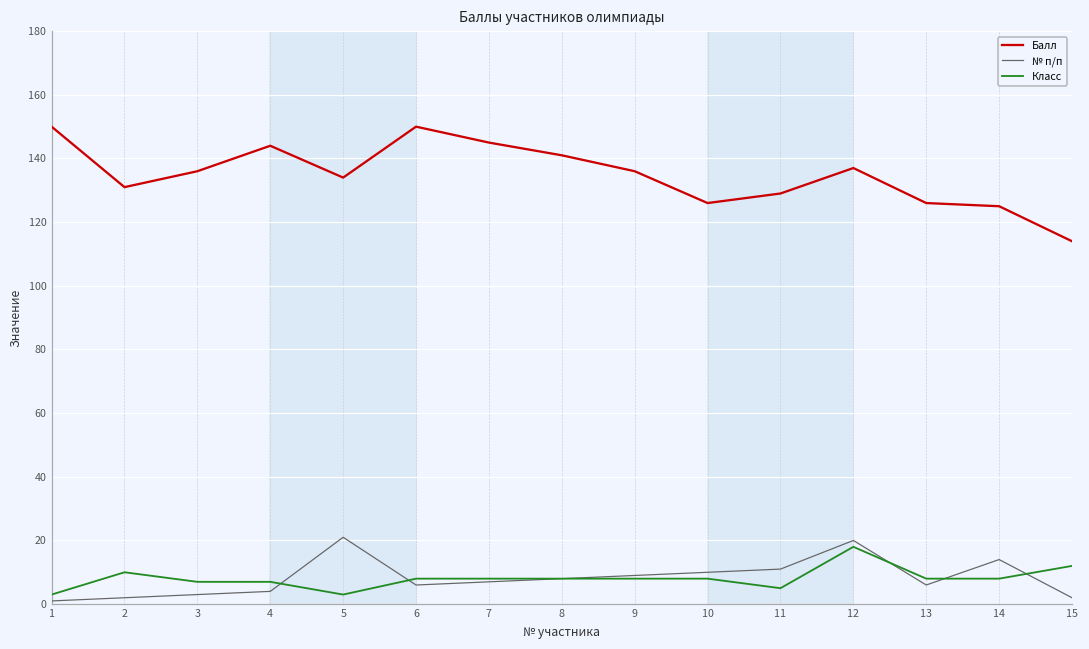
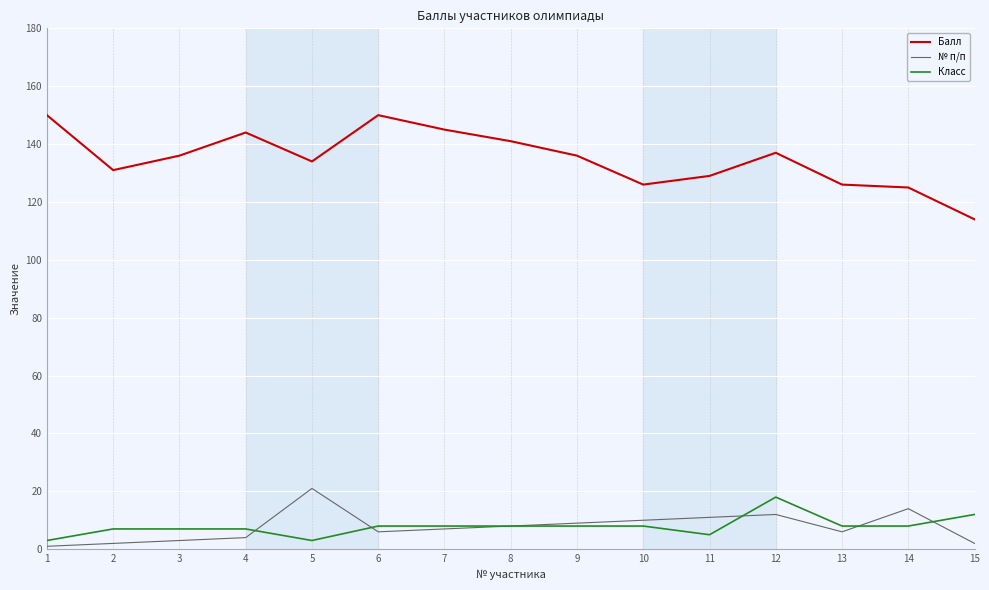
  {
    "Балл": {
      "1": 150,
      "2": 131,
      "3": 136,
      "4": 144,
      "5": 134,
      "6": 150,
      "7": 145,
      "8": 141,
      "9": 136,
      "10": 126,
      "11": 129,
      "12": 137,
      "13": 126,
      "14": 125,
      "15": 114
    },
    "№ п/п": {
      "1": 1,
      "2": 2,
      "3": 3,
      "4": 4,
      "5": 21,
      "6": 6,
      "7": 7,
      "9": 9,
      "10": 10,
      "11": 11,
-     "12": 20,
+     "12": 12,
      "13": 6,
      "14": 14,
      "15": 2
    },
    "Класс": {
      "1": 3,
-     "2": 10,
+     "2": 7,
      "3": 7,
      "4": 7,
      "5": 3,
      "6": 8,
      "7": 8,
      "9": 8,
      "10": 8,
      "11": 5,
      "12": 18,
      "13": 8,
      "14": 8,
      "15": 12
    }
  }
